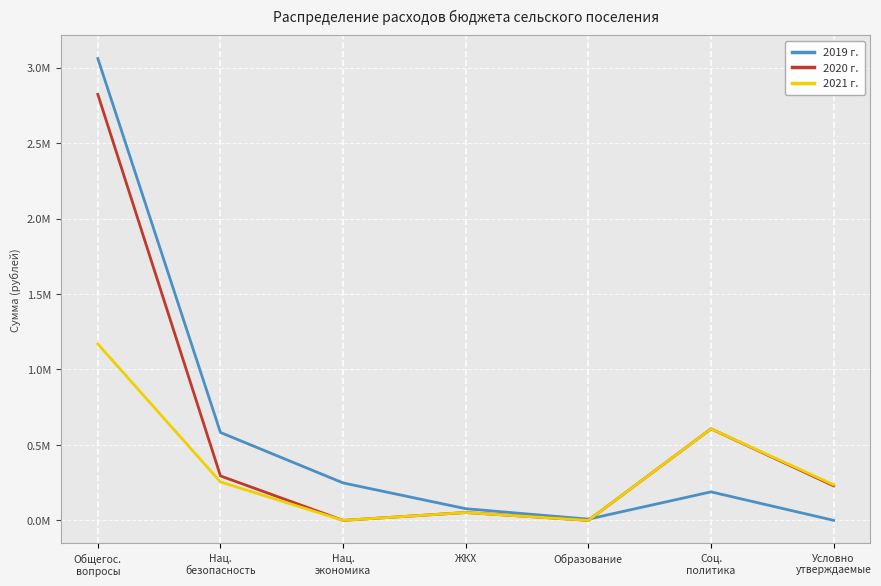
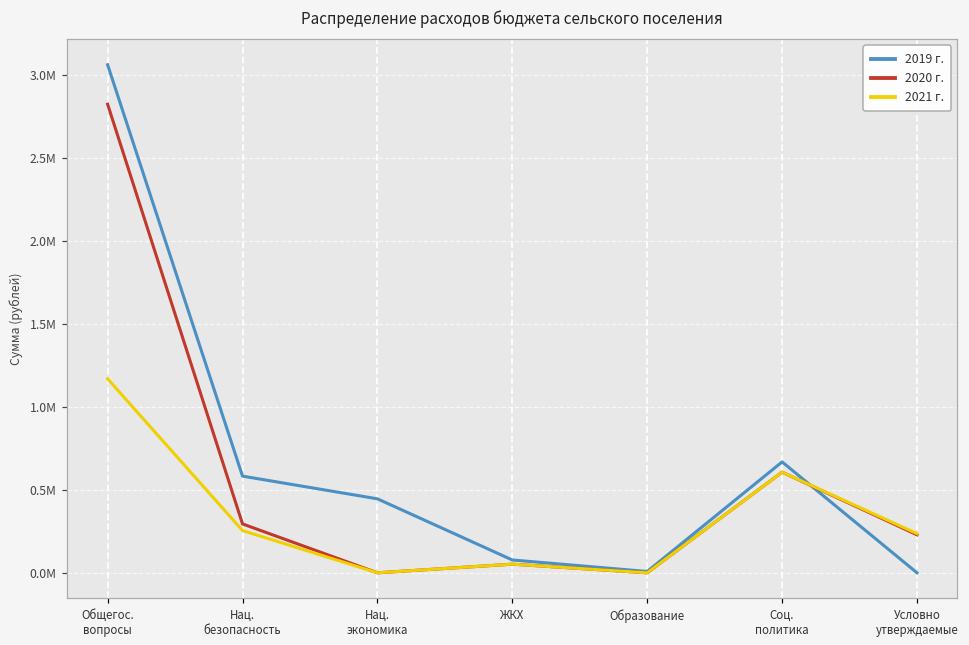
  {
    "2019 г.": {
      "Общегос. вопросы": 3060000,
      "Нац. безопасность": 580000,
-     "Нац. экономика": 250000,
+     "Нац. экономика": 450000,
      "ЖКХ": 80000,
-     "Соц. политика": 190000,
+     "Соц. политика": 670000,
      "Условно утверждаемые": 0
    },
    "2020 г.": {
      "Общегос. вопросы": 2820000,
      "Нац. безопасность": 290000
    },
    "2021 г.": {
      "Общегос. вопросы": 1170000,
      "Нац. безопасность": 250000
    }
  }
